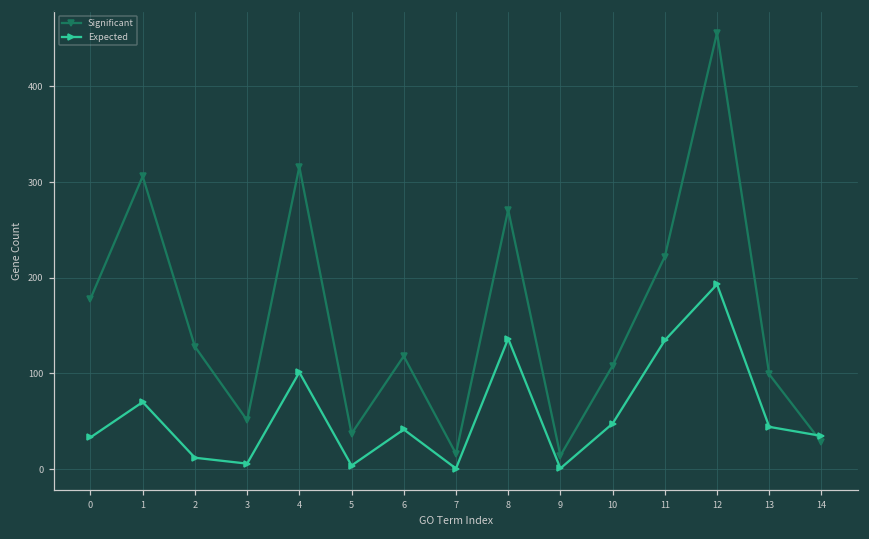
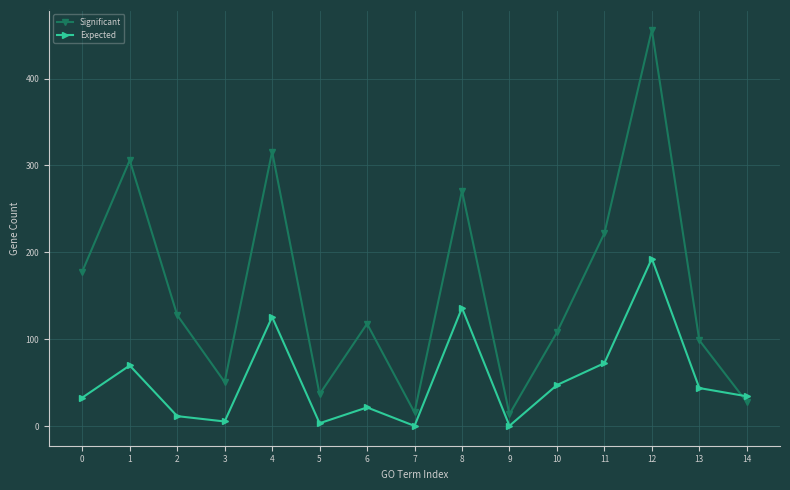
  {
    "Significant": {
      "0": 180,
      "1": 310,
      "2": 130,
      "3": 50,
      "4": 320,
      "5": 40,
      "6": 120,
      "7": 20,
      "8": 270,
      "9": 10,
      "10": 110,
      "11": 220,
      "12": 460,
      "13": 100,
      "14": 30
    },
    "Expected": {
      "0": 30,
      "1": 70,
      "2": 10,
      "3": 10,
-     "4": 100,
+     "4": 130,
      "5": 0,
-     "6": 40,
+     "6": 20,
      "7": 0,
      "8": 140,
      "9": 0,
      "10": 50,
-     "11": 130,
+     "11": 70,
      "12": 190,
      "13": 40,
      "14": 30
    }
  }
